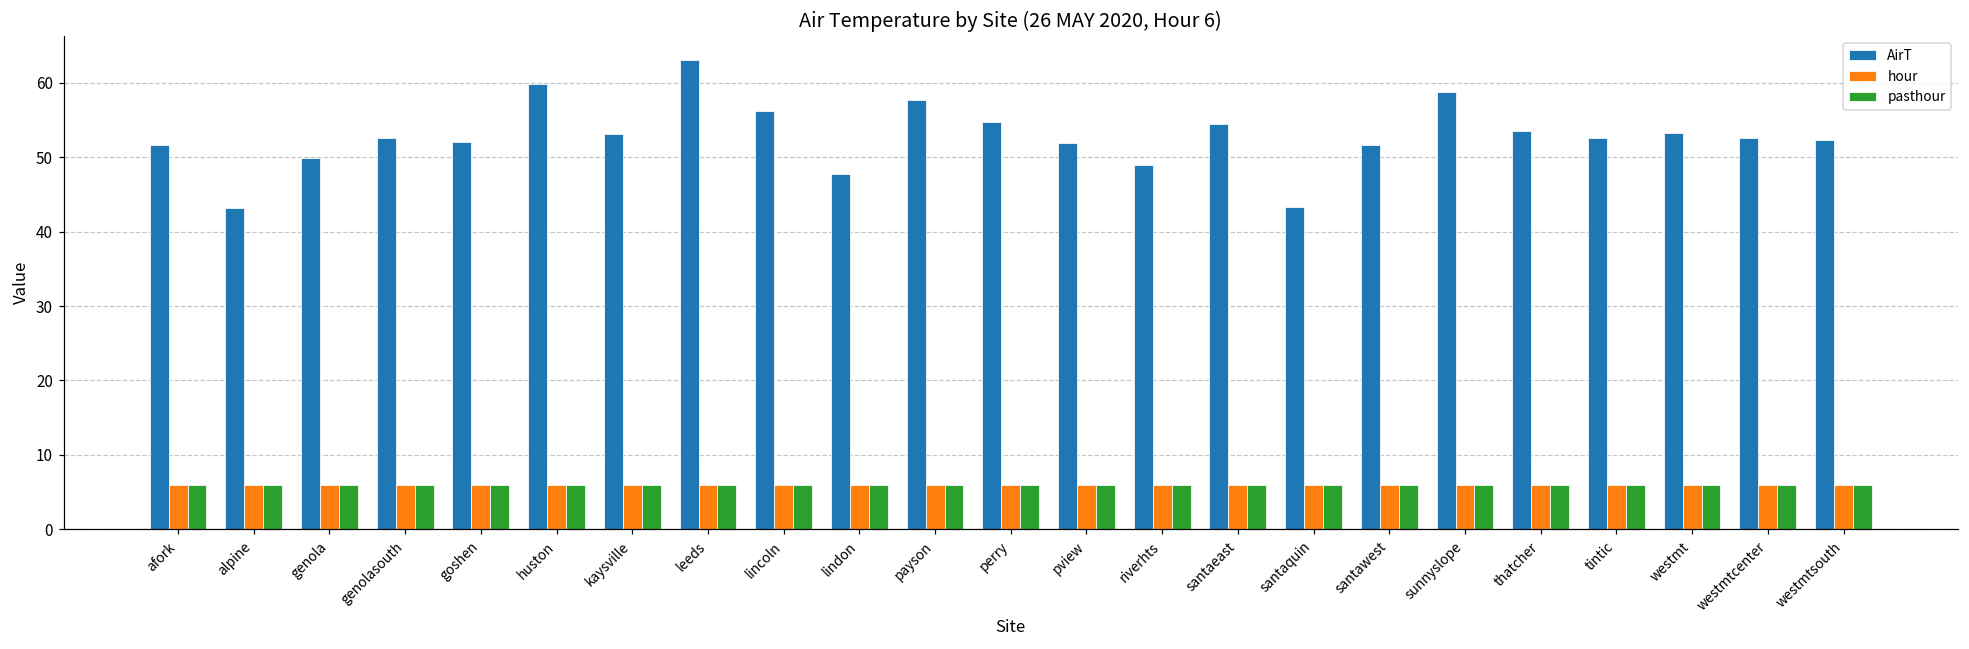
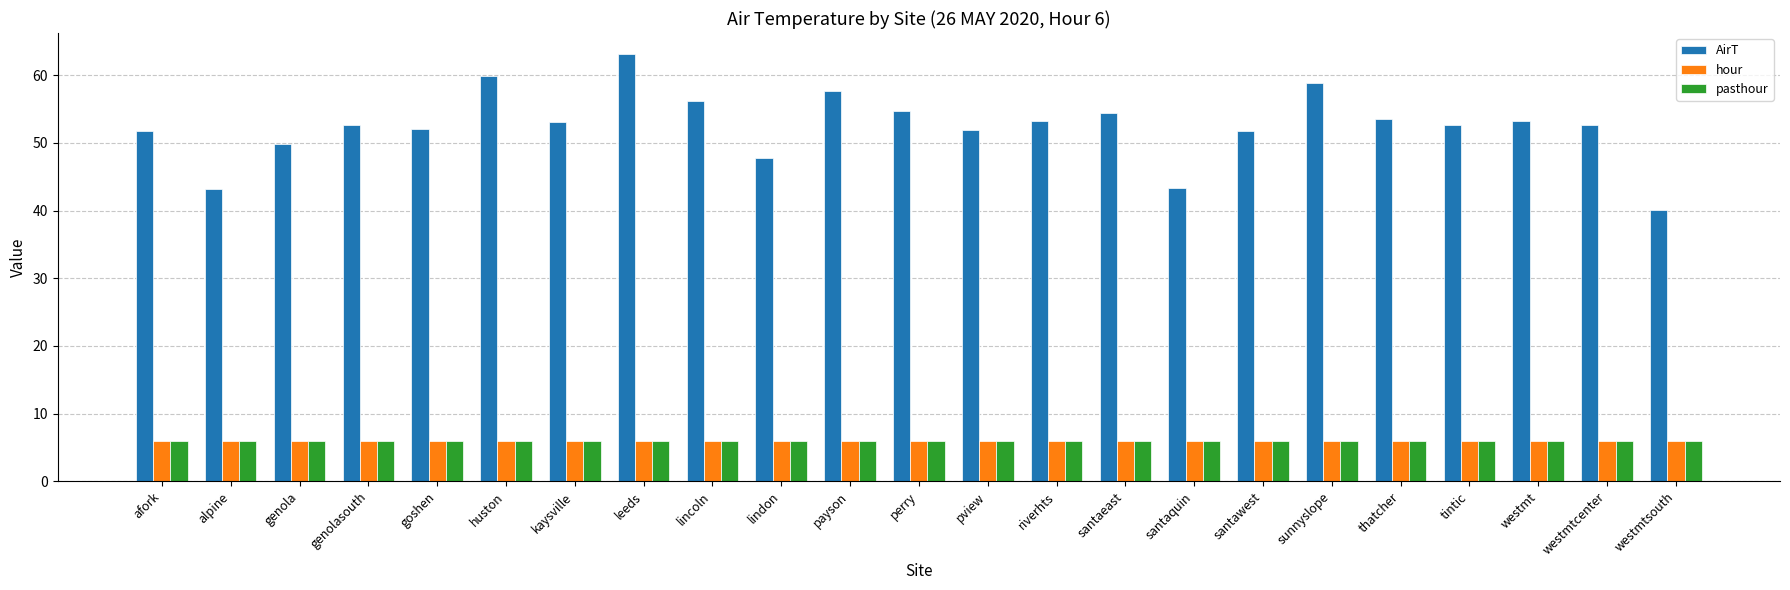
  {
    "AirT": {
      "afork": 52,
      "alpine": 43,
      "genola": 50,
      "genolasouth": 53,
      "goshen": 52,
      "huston": 60,
      "kaysville": 53,
      "leeds": 63,
      "lincoln": 56,
      "lindon": 48,
      "payson": 58,
      "perry": 55,
      "pview": 52,
-     "riverhts": 49,
+     "riverhts": 53,
      "santaeast": 55,
      "santaquin": 43,
      "santawest": 52,
      "sunnyslope": 59,
      "thatcher": 54,
      "tintic": 53,
      "westmt": 53,
      "westmtcenter": 53,
-     "westmtsouth": 52
+     "westmtsouth": 40
    },
    "hour": {
      "afork": 6,
      "alpine": 6,
      "genola": 6,
      "genolasouth": 6,
      "goshen": 6,
      "huston": 6,
      "kaysville": 6,
      "leeds": 6,
      "lincoln": 6,
      "lindon": 6,
      "payson": 6,
      "perry": 6,
      "pview": 6,
      "riverhts": 6,
      "santaeast": 6,
      "santaquin": 6,
      "santawest": 6,
      "sunnyslope": 6,
      "thatcher": 6,
      "tintic": 6,
      "westmt": 6,
      "westmtcenter": 6,
      "westmtsouth": 6
    },
    "pasthour": {
      "afork": 6,
      "alpine": 6,
      "genola": 6,
      "genolasouth": 6,
      "goshen": 6,
      "huston": 6,
      "kaysville": 6,
      "leeds": 6,
      "lincoln": 6,
      "lindon": 6,
      "payson": 6,
      "perry": 6,
      "pview": 6,
      "riverhts": 6,
      "santaeast": 6,
      "santaquin": 6,
      "santawest": 6,
      "sunnyslope": 6,
      "thatcher": 6,
      "tintic": 6,
      "westmt": 6,
      "westmtcenter": 6,
      "westmtsouth": 6
    }
  }
